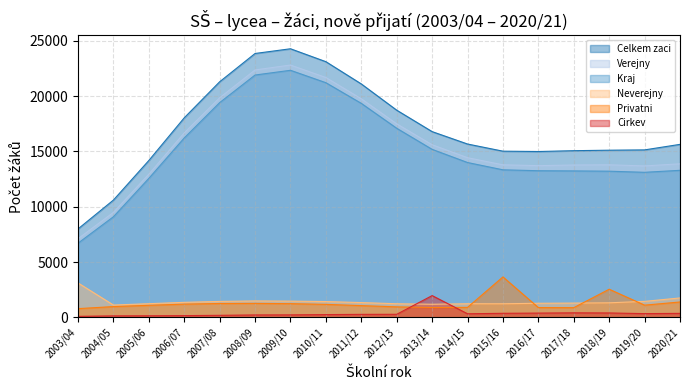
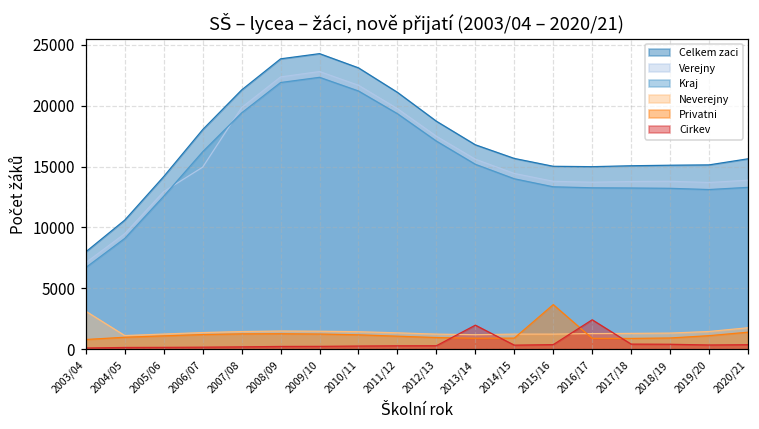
  {
    "Verejny": {
      "2003/04": 7100,
      "2004/05": 9500,
      "2005/06": 12900,
-     "2006/07": 16700,
+     "2006/07": 15000,
      "2007/08": 19900,
      "2008/09": 22400,
      "2009/10": 22800,
      "2010/11": 21700,
      "2011/12": 19800,
      "2012/13": 17500,
      "2013/14": 15600,
      "2014/15": 14400,
      "2015/16": 13800,
      "2016/17": 13700,
      "2017/18": 13800,
      "2018/19": 13800,
      "2019/20": 13700,
      "2020/21": 13900
    },
    "Neverejny": {
      "2003/04": 3100,
      "2009/10": 1500,
      "2010/11": 1400,
      "2011/12": 1300,
      "2012/13": 1200,
      "2013/14": 1200,
      "2014/15": 1200,
      "2015/16": 1200,
      "2016/17": 1300,
      "2017/18": 1300,
      "2018/19": 1300,
      "2019/20": 1400,
      "2020/21": 1800
    },
    "Privatni": {
      "2003/04": 800,
      "2009/10": 1200,
      "2010/11": 1200,
      "2011/12": 1100,
      "2012/13": 1000,
      "2013/14": 900,
      "2014/15": 900,
      "2015/16": 3700,
      "2016/17": 900,
      "2017/18": 900,
-     "2018/19": 2500,
+     "2018/19": 900,
      "2019/20": 1100,
      "2020/21": 1400
    },
    "Cirkev": {
      "2003/04": 100,
      "2004/05": 100,
      "2005/06": 100,
      "2006/07": 200,
      "2007/08": 200,
      "2008/09": 200,
      "2009/10": 200,
      "2010/11": 300,
      "2011/12": 300,
      "2012/13": 300,
      "2013/14": 2000,
      "2014/15": 300,
      "2015/16": 400,
-     "2016/17": 400,
+     "2016/17": 2400,
      "2017/18": 400,
      "2018/19": 400,
      "2019/20": 300,
      "2020/21": 400
    }
  }
